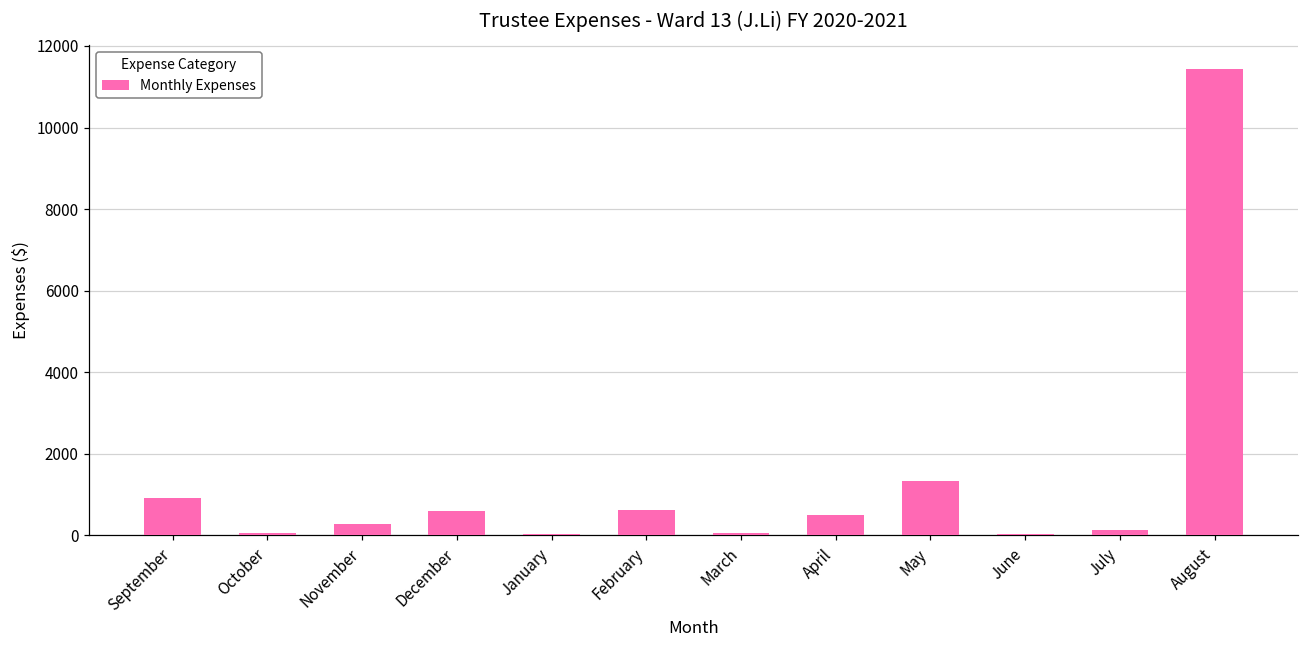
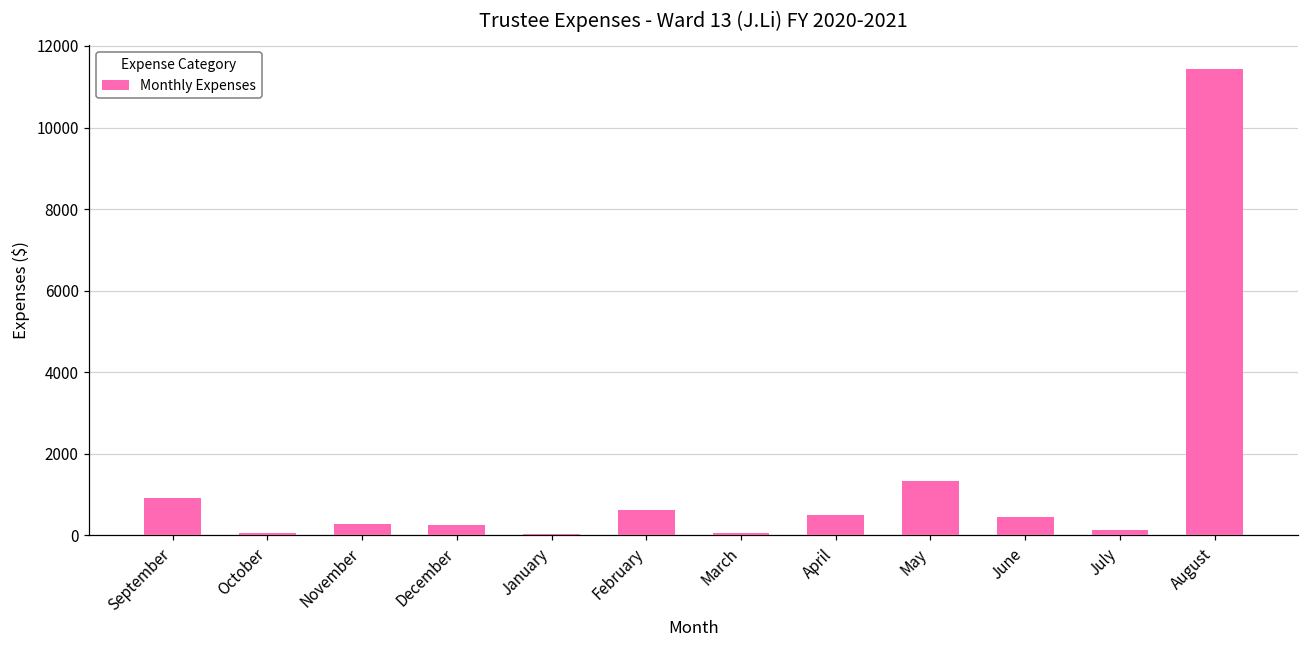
  {
    "September": 900,
    "November": 300,
-   "December": 600,
+   "December": 300,
    "February": 600,
    "March": 100,
    "April": 500,
    "May": 1300,
-   "June": 0,
+   "June": 400,
    "July": 100,
    "August": 11400
  }
